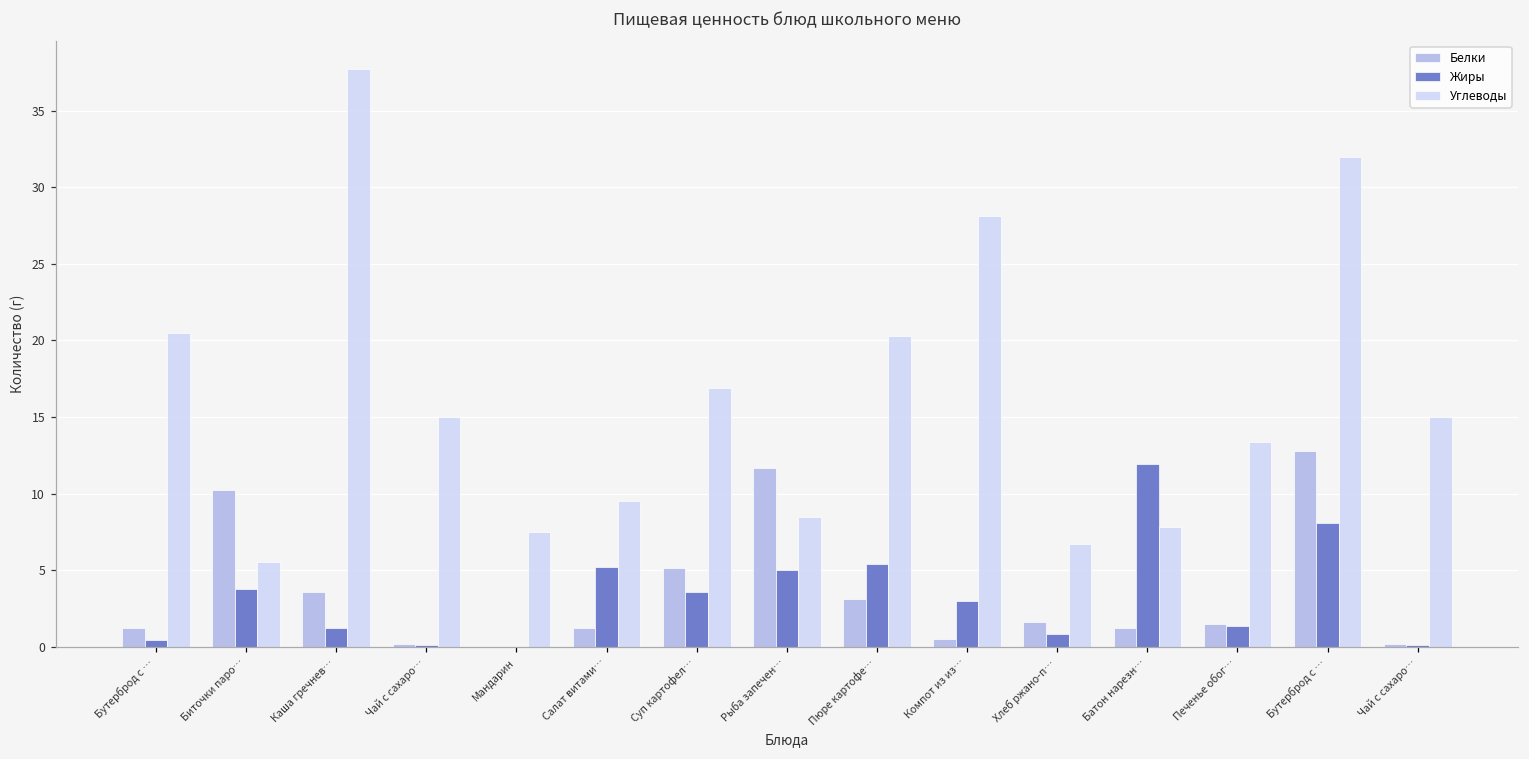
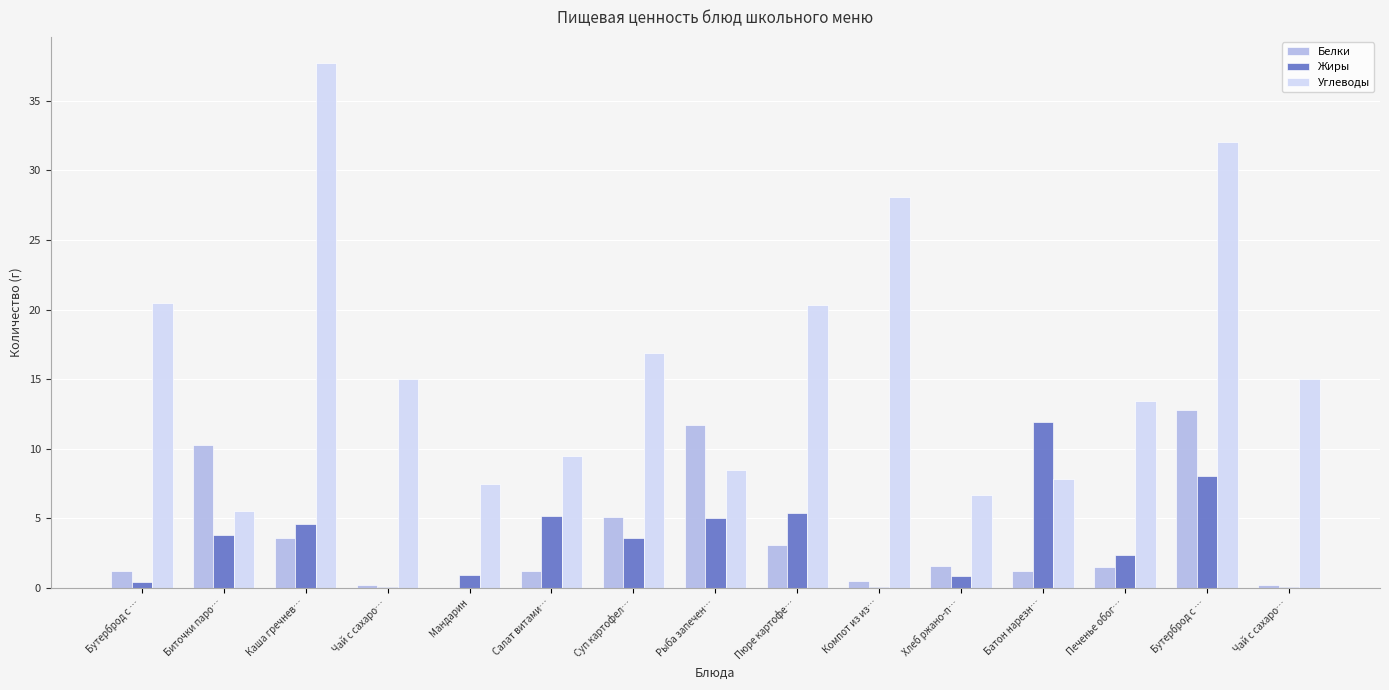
  {
    "Жиры": {
      "Биточки паро…": 3.8,
-     "Каша гречнев…": 1.2,
-     "Мандарин": 0.0,
+     "Каша гречнев…": 4.6,
+     "Мандарин": 0.9,
      "Салат витами…": 5.2,
      "Суп картофел…": 3.6,
      "Рыба запечен…": 5.0,
      "Пюре картофе…": 5.4,
-     "Компот из из…": 3.0,
+     "Компот из из…": 0.1,
      "Хлеб ржано-п…": 0.9,
      "Батон нарезн…": 11.9,
-     "Печенье обог…": 1.3
+     "Печенье обог…": 2.4
    }
  }
